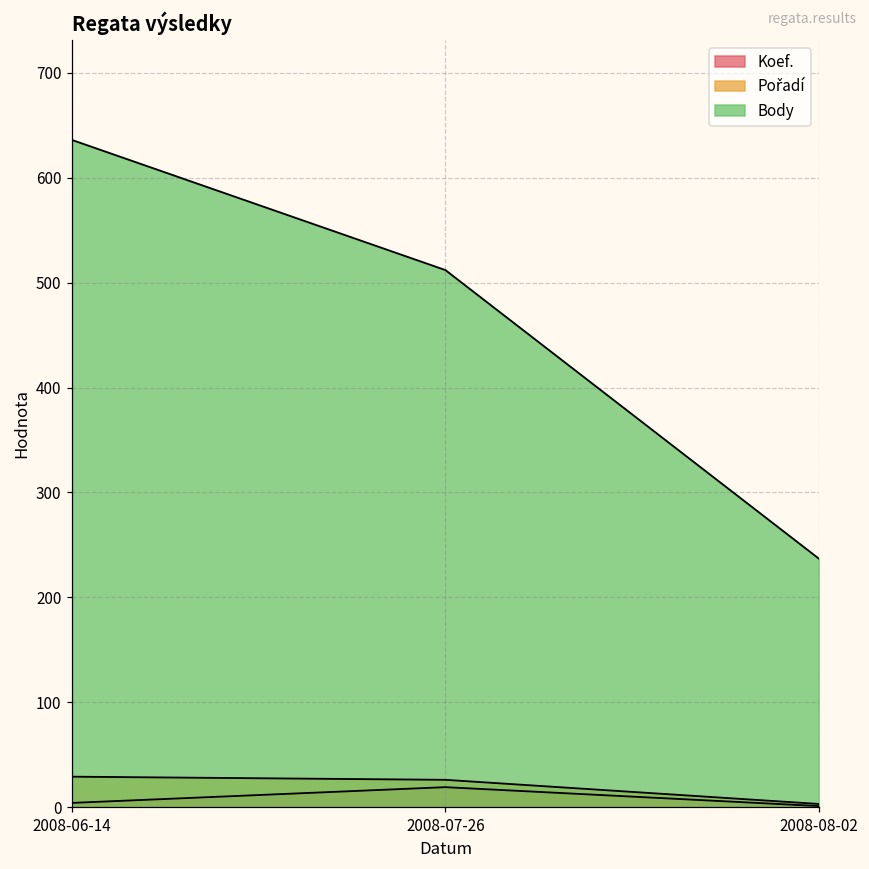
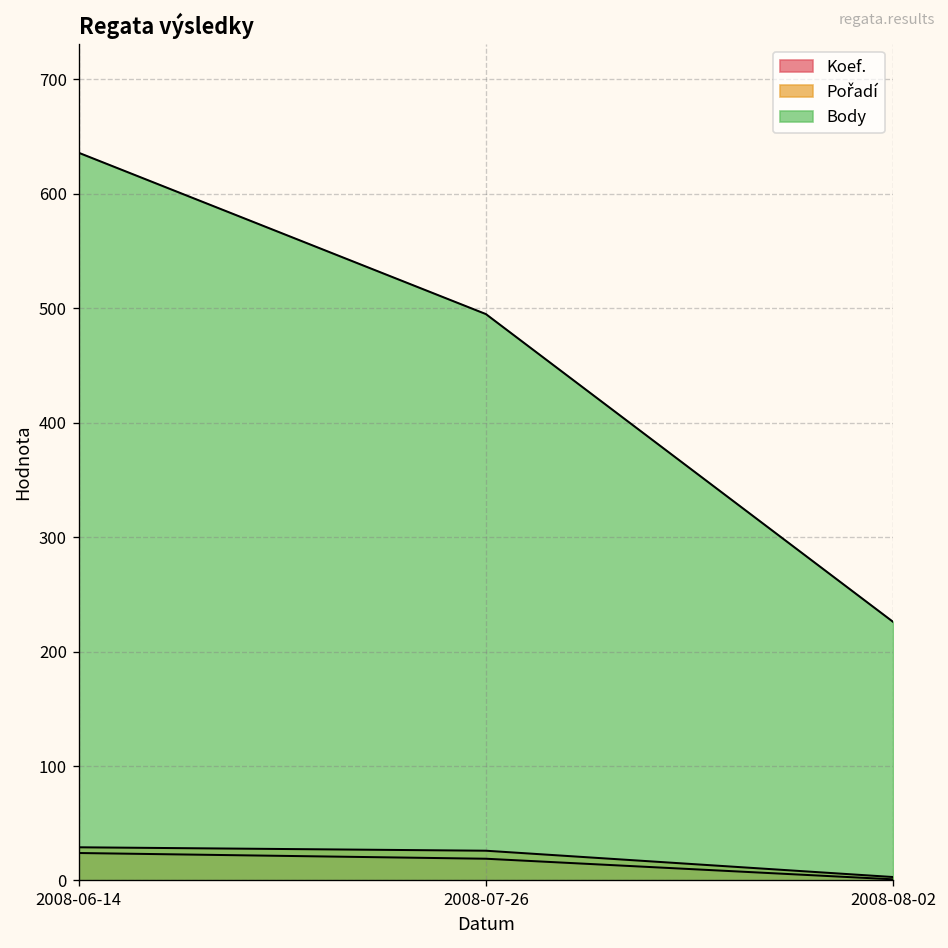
  {
    "Koef.": {
-     "2008-06-14": 0,
+     "2008-06-14": 20,
      "2008-07-26": 20
    },
    "Pořadí": {
      "2008-06-14": 30,
      "2008-07-26": 30
    },
    "Body": {
      "2008-06-14": 640,
-     "2008-07-26": 510,
-     "2008-08-02": 240
+     "2008-07-26": 500,
+     "2008-08-02": 230
    }
  }
